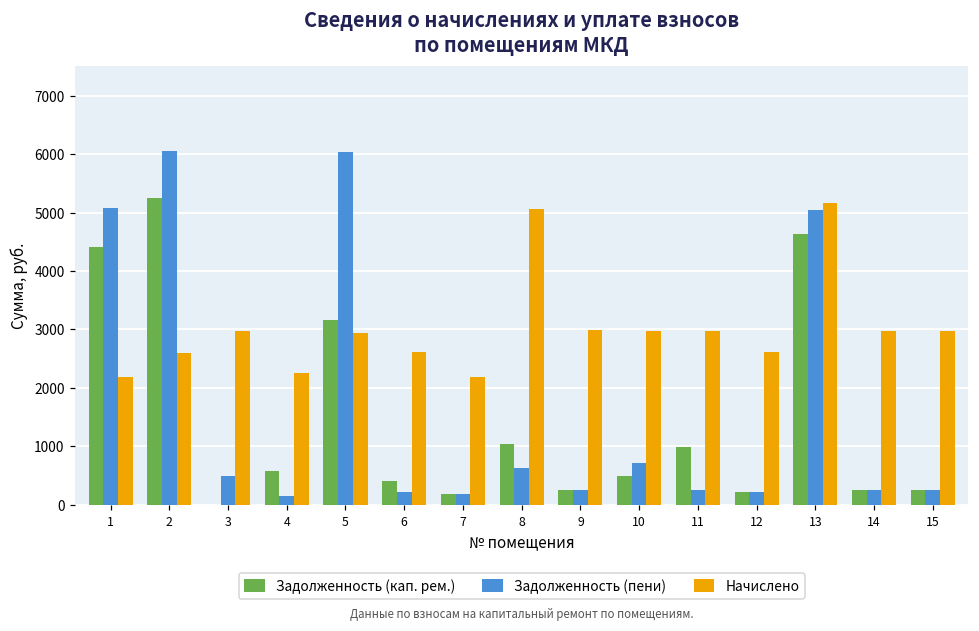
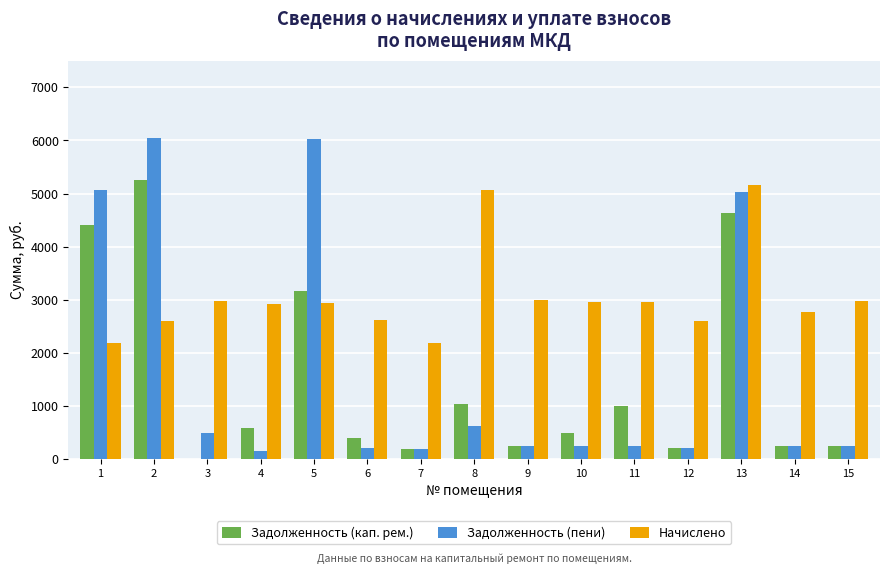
  {
    "Задолженность (кап. рем.)": {
      "1": 4400,
      "2": 5300,
      "3": 0,
      "4": 600,
      "5": 3200,
      "6": 400,
      "7": 200,
      "8": 1000,
      "9": 200,
      "10": 500,
      "11": 1000,
      "12": 200,
      "13": 4600,
      "14": 200,
      "15": 200
    },
    "Задолженность (пени)": {
      "1": 5100,
      "2": 6100,
      "3": 500,
      "4": 200,
      "5": 6000,
      "6": 200,
      "7": 200,
      "8": 600,
      "9": 200,
-     "10": 700,
+     "10": 200,
      "11": 200,
      "12": 200,
      "13": 5000,
      "14": 200,
      "15": 200
    },
    "Начислено": {
      "1": 2200,
      "2": 2600,
      "3": 3000,
-     "4": 2300,
+     "4": 2900,
      "5": 2900,
      "6": 2600,
      "7": 2200,
      "8": 5100,
      "9": 3000,
      "10": 3000,
      "11": 3000,
      "12": 2600,
      "13": 5200,
-     "14": 3000,
+     "14": 2800,
      "15": 3000
    }
  }
